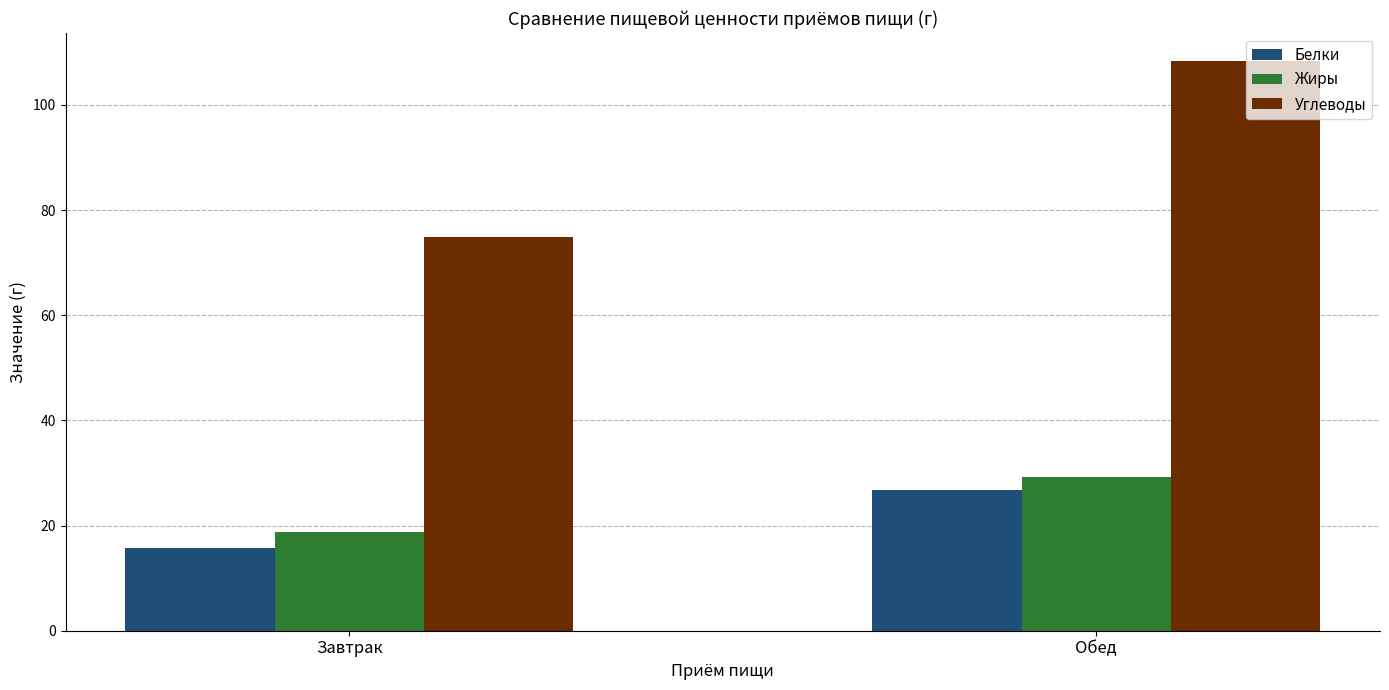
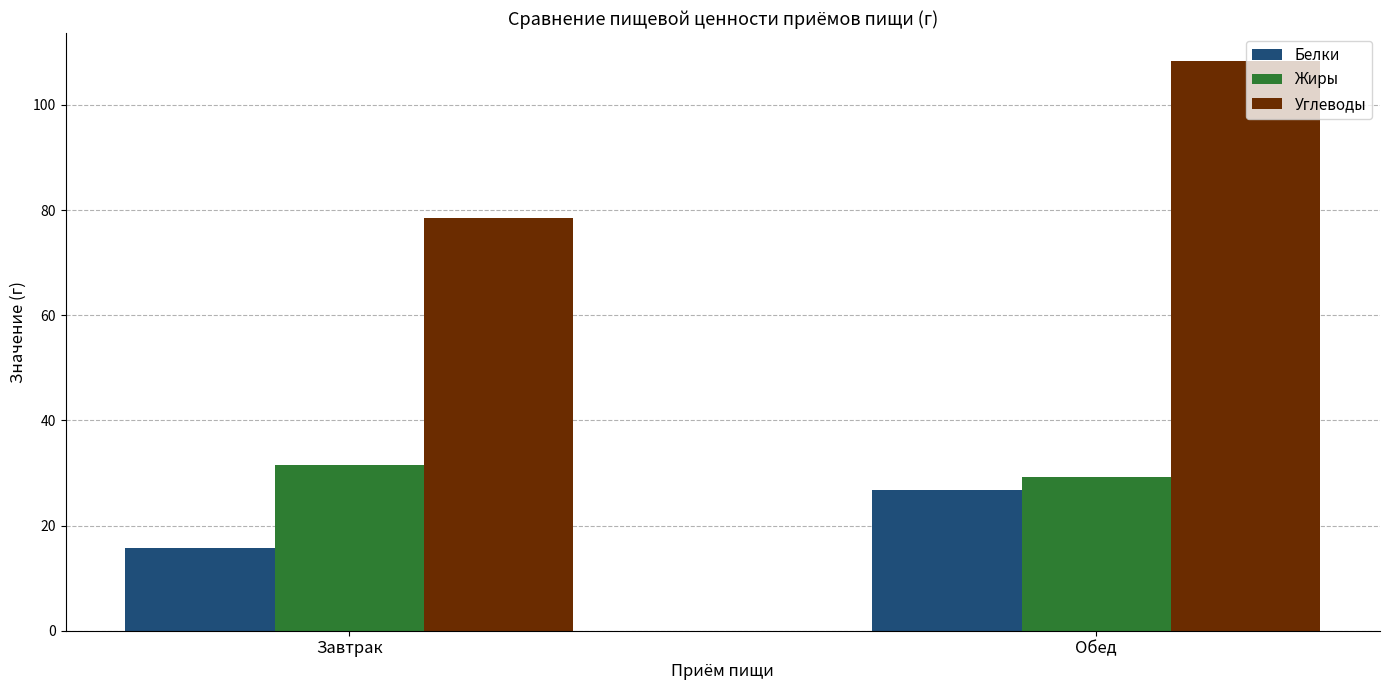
  {
    "Белки": {
      "Завтрак": 16,
      "Обед": 27
    },
    "Жиры": {
-     "Завтрак": 19,
+     "Завтрак": 32,
      "Обед": 29
    },
    "Углеводы": {
-     "Завтрак": 75
+     "Завтрак": 79
    }
  }
